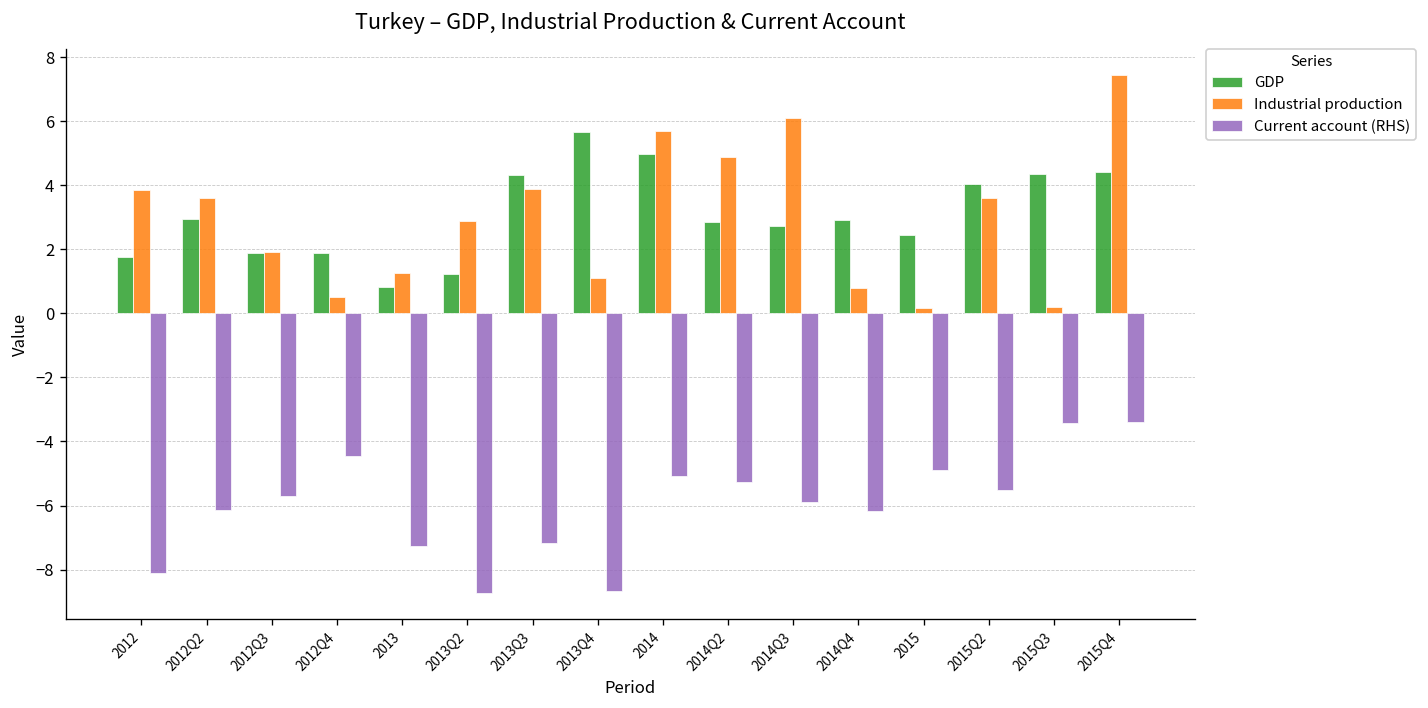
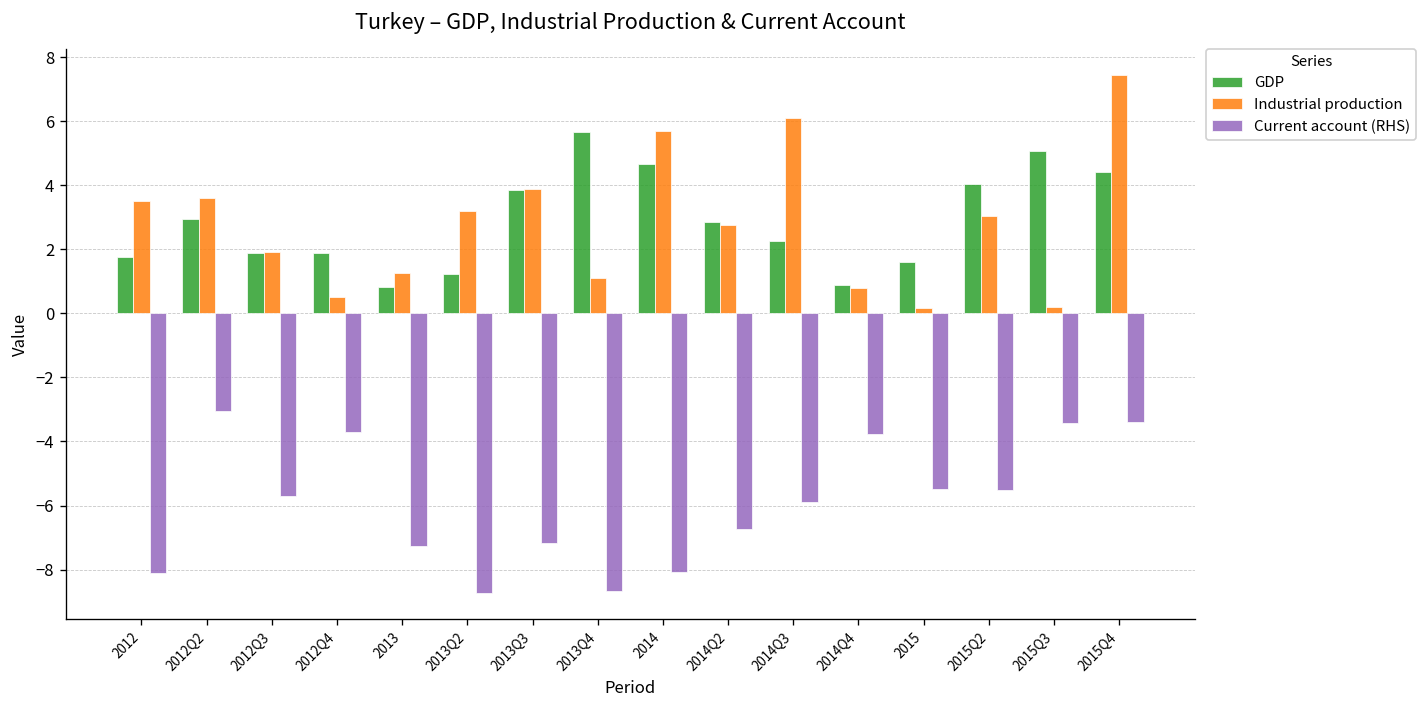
  {
    "GDP": {
      "2012": 1.8,
      "2012Q2": 2.9,
      "2012Q3": 1.9,
      "2012Q4": 1.9,
      "2013": 0.8,
      "2013Q2": 1.2,
-     "2013Q3": 4.3,
+     "2013Q3": 3.8,
      "2013Q4": 5.7,
-     "2014": 5.0,
+     "2014": 4.7,
      "2014Q2": 2.9,
-     "2014Q3": 2.7,
-     "2014Q4": 2.9,
-     "2015": 2.4,
+     "2014Q3": 2.3,
+     "2014Q4": 0.9,
+     "2015": 1.6,
      "2015Q2": 4.0,
-     "2015Q3": 4.3,
+     "2015Q3": 5.1,
      "2015Q4": 4.4
    },
    "Industrial production": {
-     "2012": 3.9,
+     "2012": 3.5,
      "2012Q2": 3.6,
      "2012Q3": 1.9,
      "2012Q4": 0.5,
      "2013": 1.3,
-     "2013Q2": 2.9,
+     "2013Q2": 3.2,
      "2013Q3": 3.9,
      "2013Q4": 1.1,
      "2014": 5.7,
-     "2014Q2": 4.9,
+     "2014Q2": 2.8,
      "2014Q3": 6.1,
      "2014Q4": 0.8,
      "2015": 0.2,
-     "2015Q2": 3.6,
+     "2015Q2": 3.0,
      "2015Q3": 0.2,
      "2015Q4": 7.5
    },
    "Current account (RHS)": {
      "2012": -8.1,
-     "2012Q2": -6.1,
+     "2012Q2": -3.0,
      "2012Q3": -5.7,
-     "2012Q4": -4.5,
+     "2012Q4": -3.7,
      "2013": -7.3,
      "2013Q2": -8.7,
      "2013Q3": -7.2,
      "2013Q4": -8.7,
-     "2014": -5.1,
-     "2014Q2": -5.3,
+     "2014": -8.1,
+     "2014Q2": -6.7,
      "2014Q3": -5.9,
-     "2014Q4": -6.2,
-     "2015": -4.9,
+     "2014Q4": -3.8,
+     "2015": -5.5,
      "2015Q2": -5.5,
      "2015Q3": -3.4,
      "2015Q4": -3.4
    }
  }
